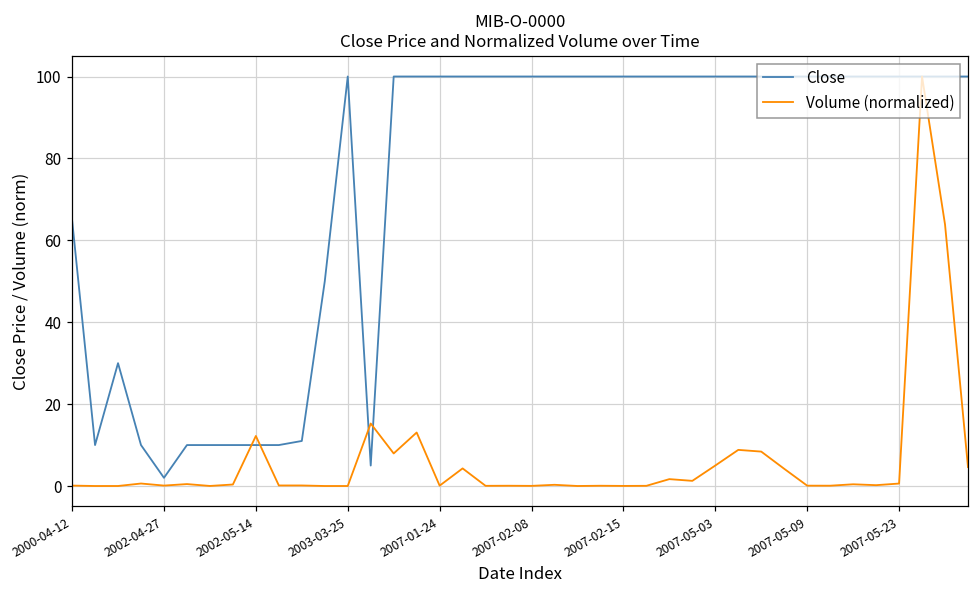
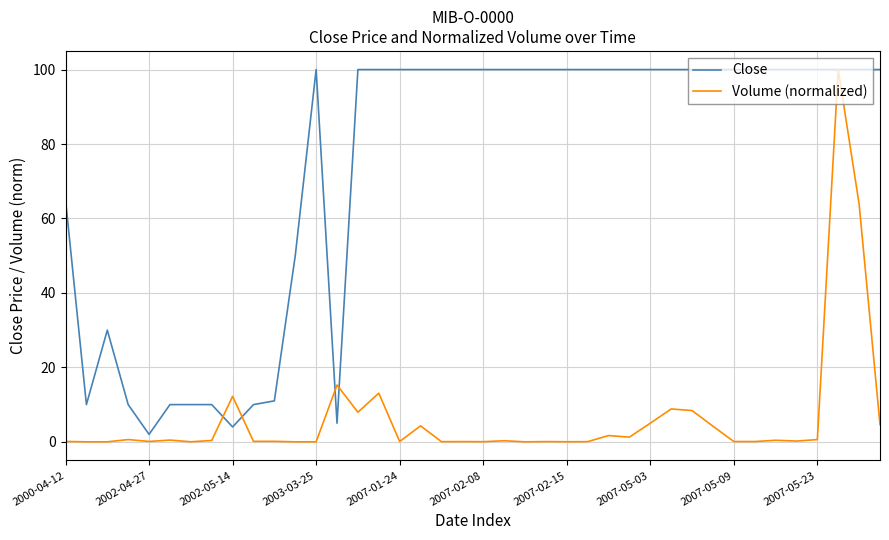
  {
    "Close": {
      "2000-04-12": 65,
      "2002-04-27": 2,
-     "2002-05-14": 10,
+     "2002-05-14": 4,
      "2003-03-25": 100,
      "2007-01-24": 100,
      "2007-02-08": 100,
      "2007-02-15": 100,
      "2007-05-03": 100
    },
    "Volume (normalized)": {
      "2000-04-12": 0,
      "2002-04-27": 0,
      "2002-05-14": 12,
      "2003-03-25": 0,
      "2007-01-24": 0,
      "2007-02-08": 0,
      "2007-02-15": 0,
      "2007-05-03": 5,
      "2007-05-09": 0,
      "2007-05-23": 1
    }
  }
